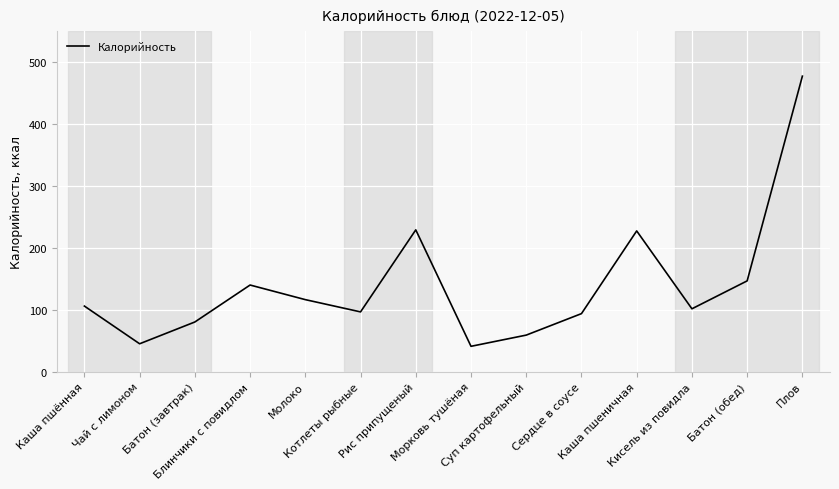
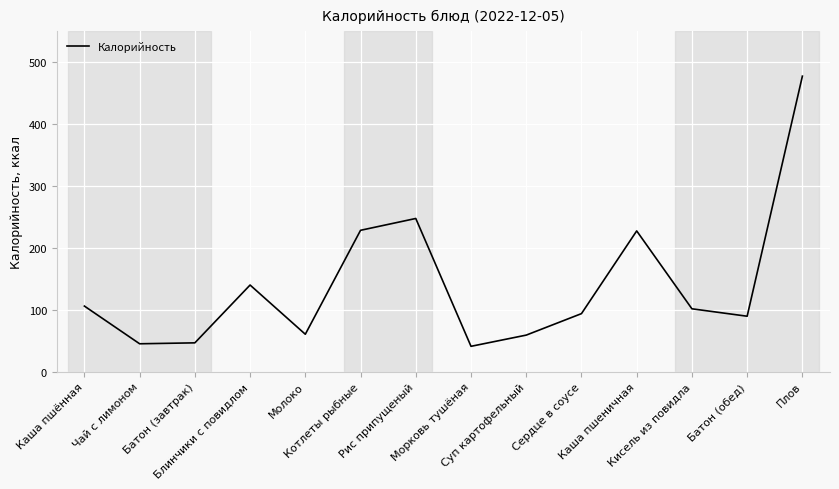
  {
    "Каша пшённая": 110,
    "Чай с лимоном": 50,
-   "Батон (завтрак)": 80,
+   "Батон (завтрак)": 50,
    "Блинчики с повидлом": 140,
-   "Молоко": 120,
-   "Котлеты рыбные": 100,
-   "Рис припущеный": 230,
+   "Молоко": 60,
+   "Котлеты рыбные": 230,
+   "Рис припущеный": 250,
    "Морковь тушёная": 40,
    "Суп картофельный": 60,
    "Сердце в соусе": 90,
    "Каша пшеничная": 230,
    "Кисель из повидла": 100,
-   "Батон (обед)": 150,
+   "Батон (обед)": 90,
    "Плов": 480
  }
